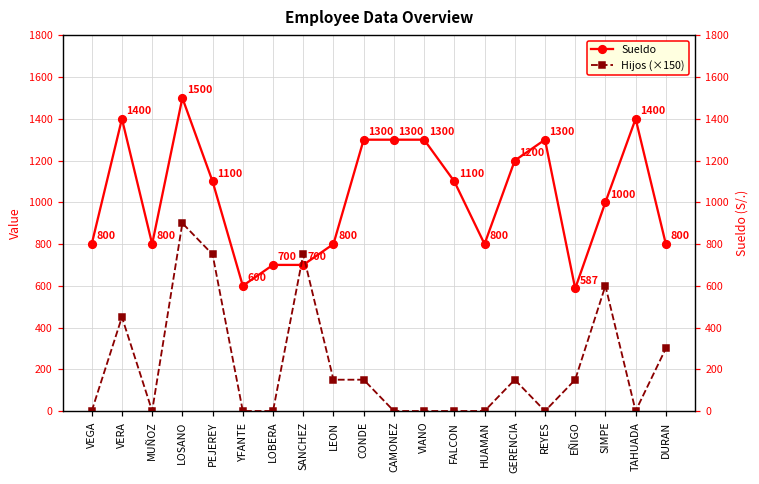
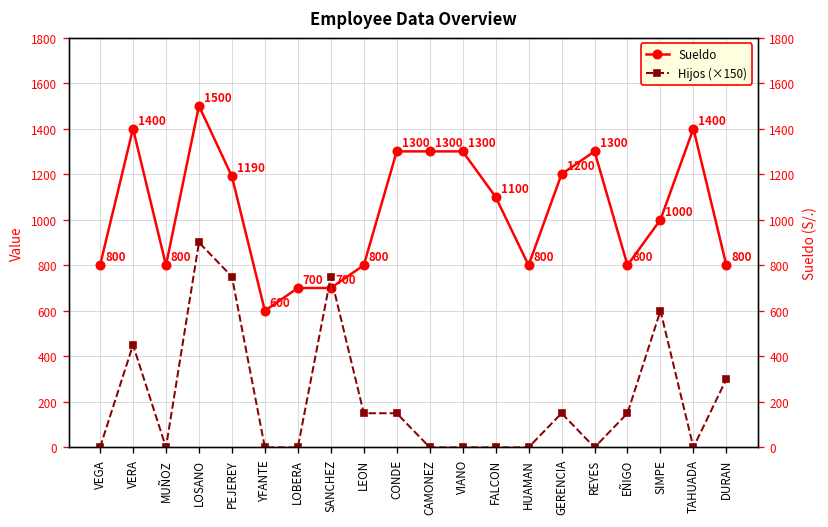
  {
    "Sueldo": {
      "VEGA": 800,
      "VERA": 1400,
      "MUÑOZ": 800,
      "LOSANO": 1500,
-     "PEJEREY": 1100,
+     "PEJEREY": 1190,
      "YFANTE": 600,
      "LOBERA": 700,
      "SANCHEZ": 700,
      "LEON": 800,
      "CAMONEZ": 1300,
      "VIANO": 1300,
      "FALCON": 1100,
      "HUAMAN": 800,
      "GERENCIA": 1200,
      "REYES": 1300,
-     "EÑIGO": 587,
+     "EÑIGO": 800,
      "SIMPE": 1000,
      "TAHUADA": 1400,
      "DURAN": 800
    },
    "Hijos (×150)": {
      "VEGA": 0,
      "VERA": 450,
      "MUÑOZ": 0,
      "LOSANO": 900,
      "PEJEREY": 750,
      "YFANTE": 0,
      "LOBERA": 0,
      "LEON": 150,
      "CONDE": 150,
      "CAMONEZ": 0,
      "VIANO": 0,
      "FALCON": 0,
      "HUAMAN": 0,
      "GERENCIA": 150,
      "REYES": 0,
      "EÑIGO": 150,
      "SIMPE": 600,
      "TAHUADA": 0,
      "DURAN": 300
    }
  }
